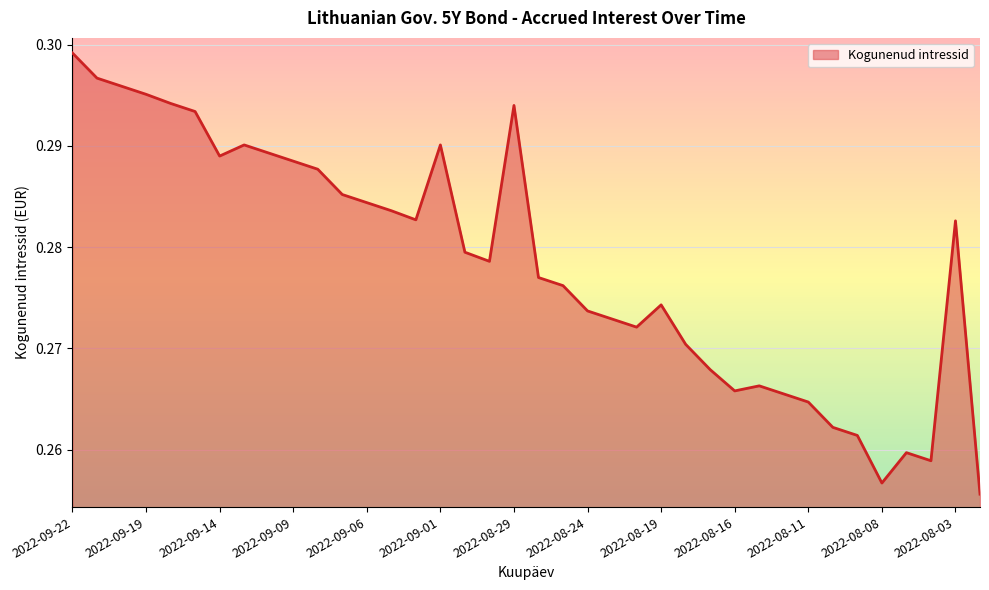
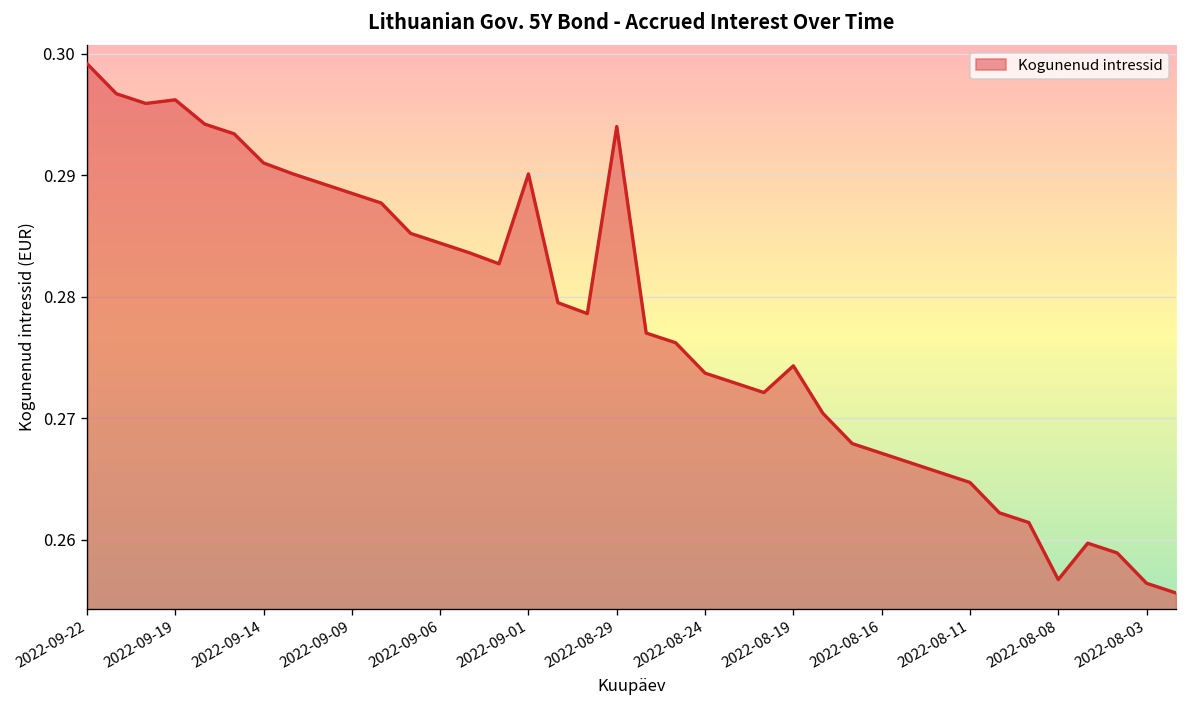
  {
    "2022-09-22": 0.2992,
-   "2022-09-19": 0.2951,
-   "2022-09-14": 0.289,
+   "2022-09-19": 0.2962,
+   "2022-09-14": 0.291,
    "2022-09-09": 0.2885,
    "2022-09-06": 0.2844,
    "2022-09-01": 0.2901,
    "2022-08-29": 0.2940,
    "2022-08-24": 0.2737,
    "2022-08-19": 0.2743,
-   "2022-08-16": 0.2658,
+   "2022-08-16": 0.2671,
    "2022-08-11": 0.2647,
    "2022-08-08": 0.2567,
-   "2022-08-03": 0.2826
+   "2022-08-03": 0.2564
  }
